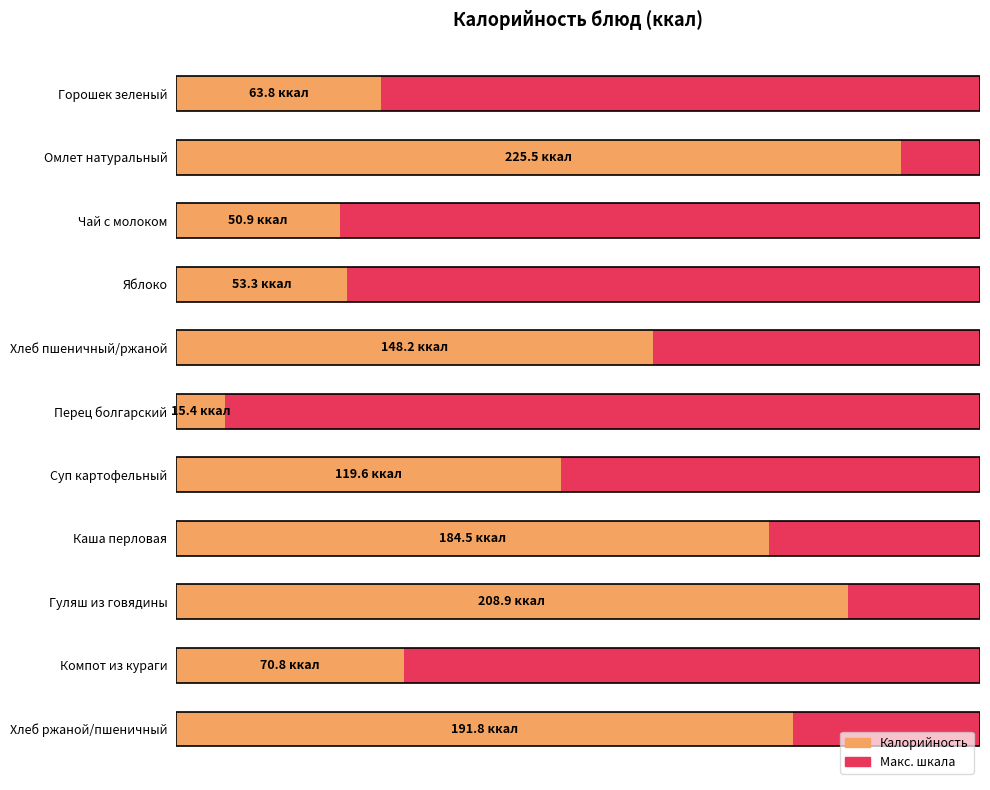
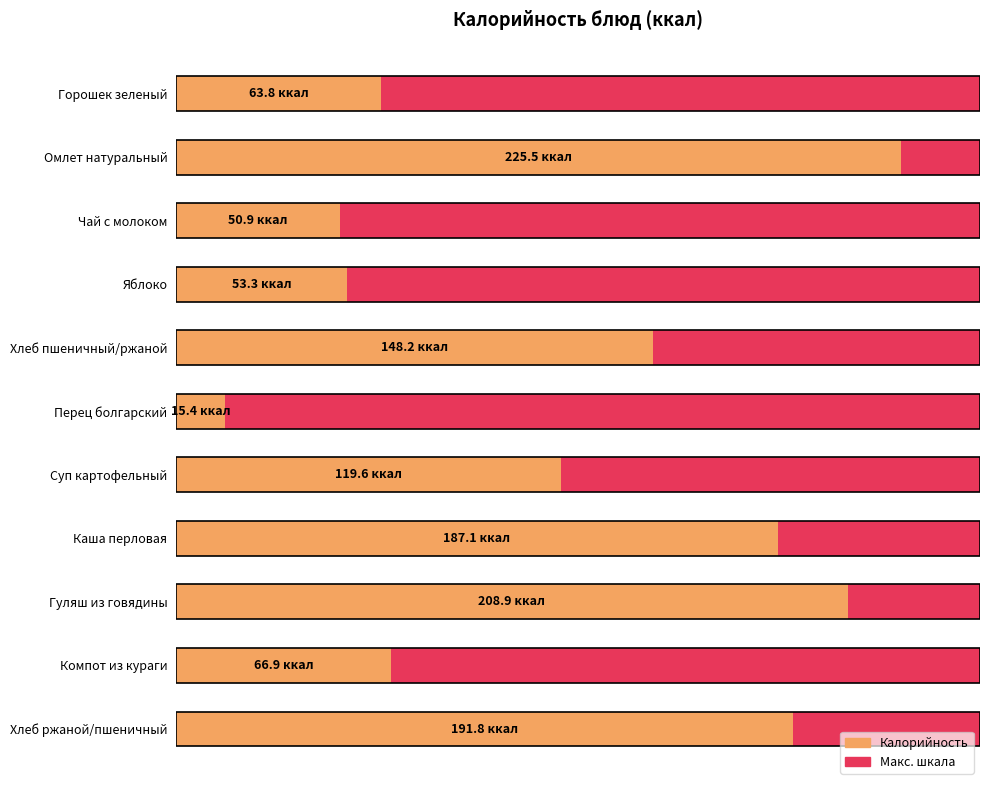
  {
    "Калорийность": {
-     "Каша перловая": 184.5,
-     "Компот из кураги": 70.8
+     "Каша перловая": 187.1,
+     "Компот из кураги": 66.9
    }
  }
